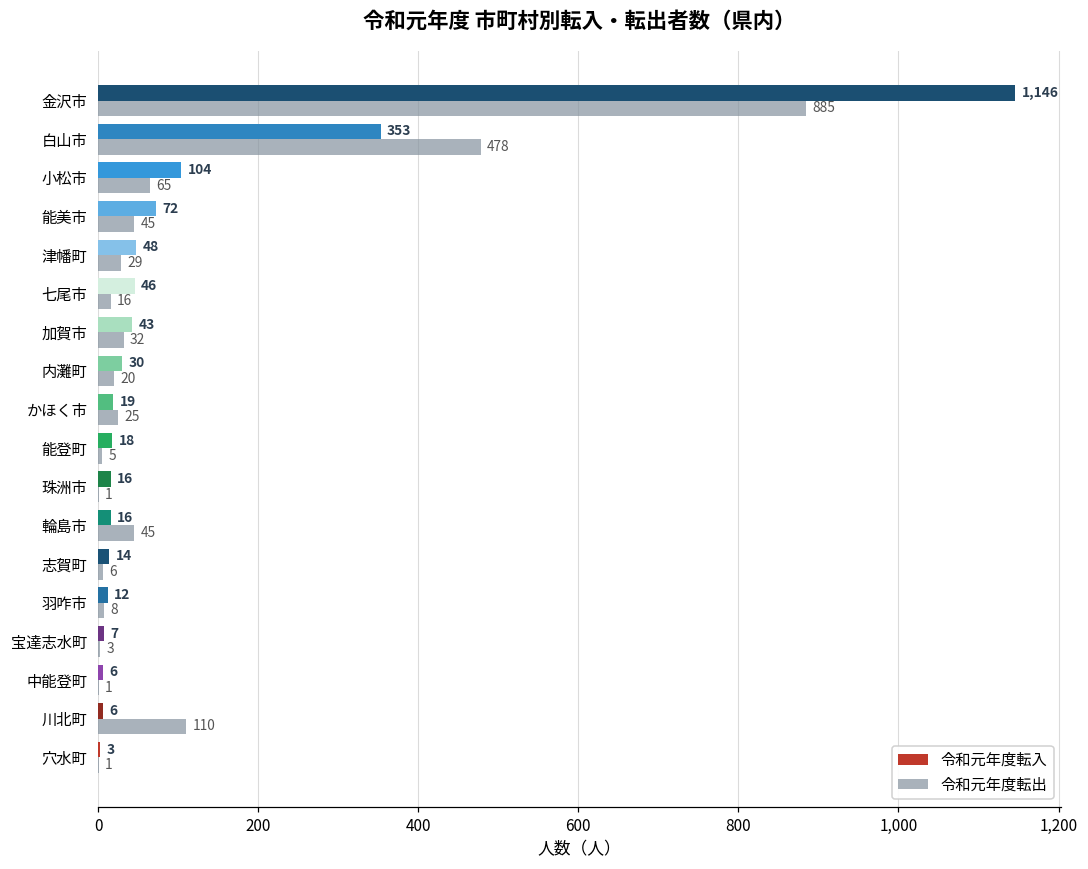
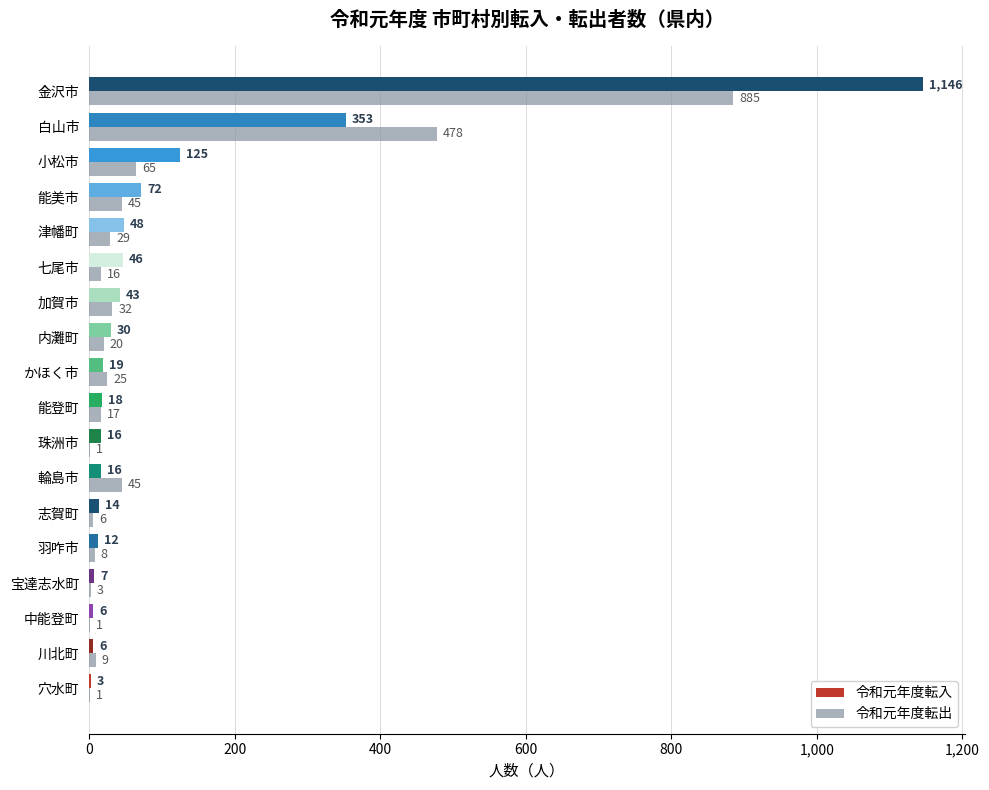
  {
    "令和元年度転入": {
      "金沢市": "1,146",
      "白山市": "353",
-     "小松市": "104",
+     "小松市": "125",
      "能美市": "72",
      "津幡町": "48",
      "七尾市": "46",
      "加賀市": "43",
      "内灘町": "30",
      "かほく市": "19",
      "能登町": "18",
      "珠洲市": "16",
      "輪島市": "16",
      "志賀町": "14",
      "羽咋市": "12",
      "宝達志水町": "7",
      "中能登町": "6",
      "川北町": "6",
      "穴水町": "3"
    },
    "令和元年度転出": {
      "金沢市": "885",
      "白山市": "478",
      "小松市": "65",
      "能美市": "45",
      "津幡町": "29",
      "七尾市": "16",
      "加賀市": "32",
      "内灘町": "20",
      "かほく市": "25",
-     "能登町": "5",
+     "能登町": "17",
      "珠洲市": "1",
      "輪島市": "45",
      "志賀町": "6",
      "羽咋市": "8",
      "宝達志水町": "3",
      "中能登町": "1",
-     "川北町": "110",
+     "川北町": "9",
      "穴水町": "1"
    }
  }
